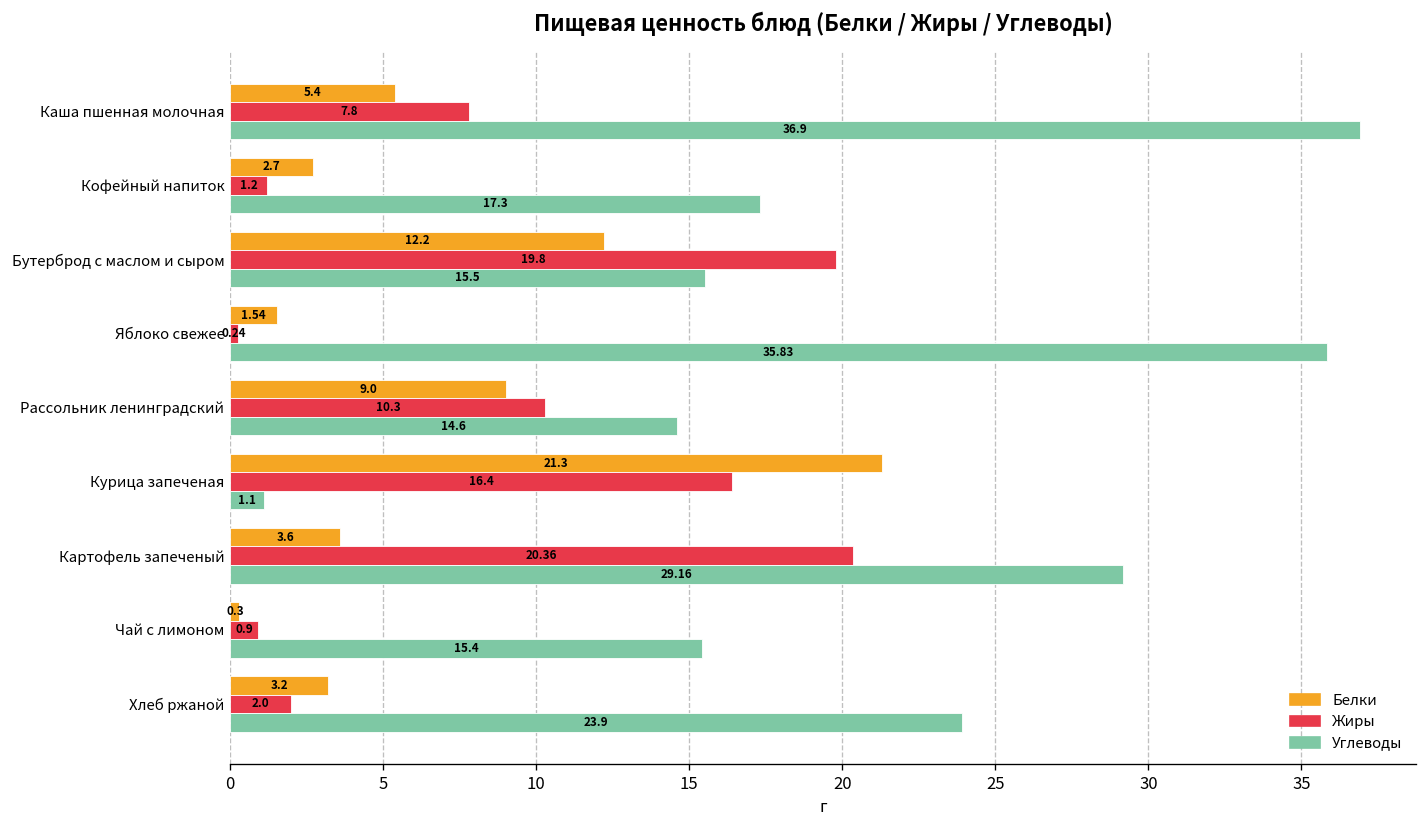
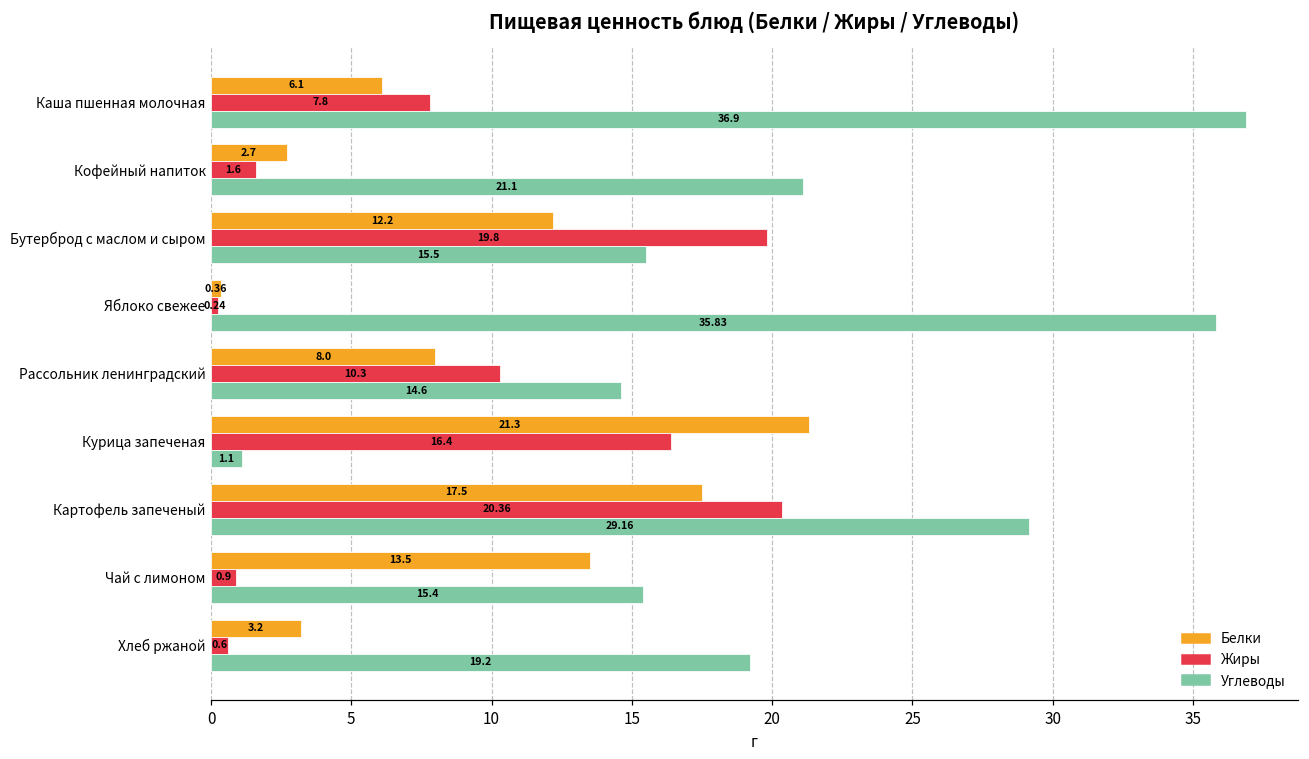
  {
    "Белки": {
-     "Каша пшенная молочная": 5.4,
+     "Каша пшенная молочная": 6.1,
      "Кофейный напиток": 2.7,
      "Бутерброд с маслом и сыром": 12.2,
-     "Яблоко свежее": 1.54,
-     "Рассольник ленинградский": 9.0,
+     "Яблоко свежее": 0.36,
+     "Рассольник ленинградский": 8.0,
      "Курица запеченая": 21.3,
-     "Картофель запеченый": 3.6,
-     "Чай с лимоном": 0.3,
+     "Картофель запеченый": 17.5,
+     "Чай с лимоном": 13.5,
      "Хлеб ржаной": 3.2
    },
    "Жиры": {
      "Каша пшенная молочная": 7.8,
-     "Кофейный напиток": 1.2,
+     "Кофейный напиток": 1.6,
      "Бутерброд с маслом и сыром": 19.8,
      "Яблоко свежее": 0.24,
      "Рассольник ленинградский": 10.3,
      "Курица запеченая": 16.4,
      "Картофель запеченый": 20.36,
      "Чай с лимоном": 0.9,
-     "Хлеб ржаной": 2.0
+     "Хлеб ржаной": 0.6
    },
    "Углеводы": {
      "Каша пшенная молочная": 36.9,
-     "Кофейный напиток": 17.3,
+     "Кофейный напиток": 21.1,
      "Бутерброд с маслом и сыром": 15.5,
      "Яблоко свежее": 35.83,
      "Рассольник ленинградский": 14.6,
      "Курица запеченая": 1.1,
      "Картофель запеченый": 29.16,
      "Чай с лимоном": 15.4,
-     "Хлеб ржаной": 23.9
+     "Хлеб ржаной": 19.2
    }
  }
